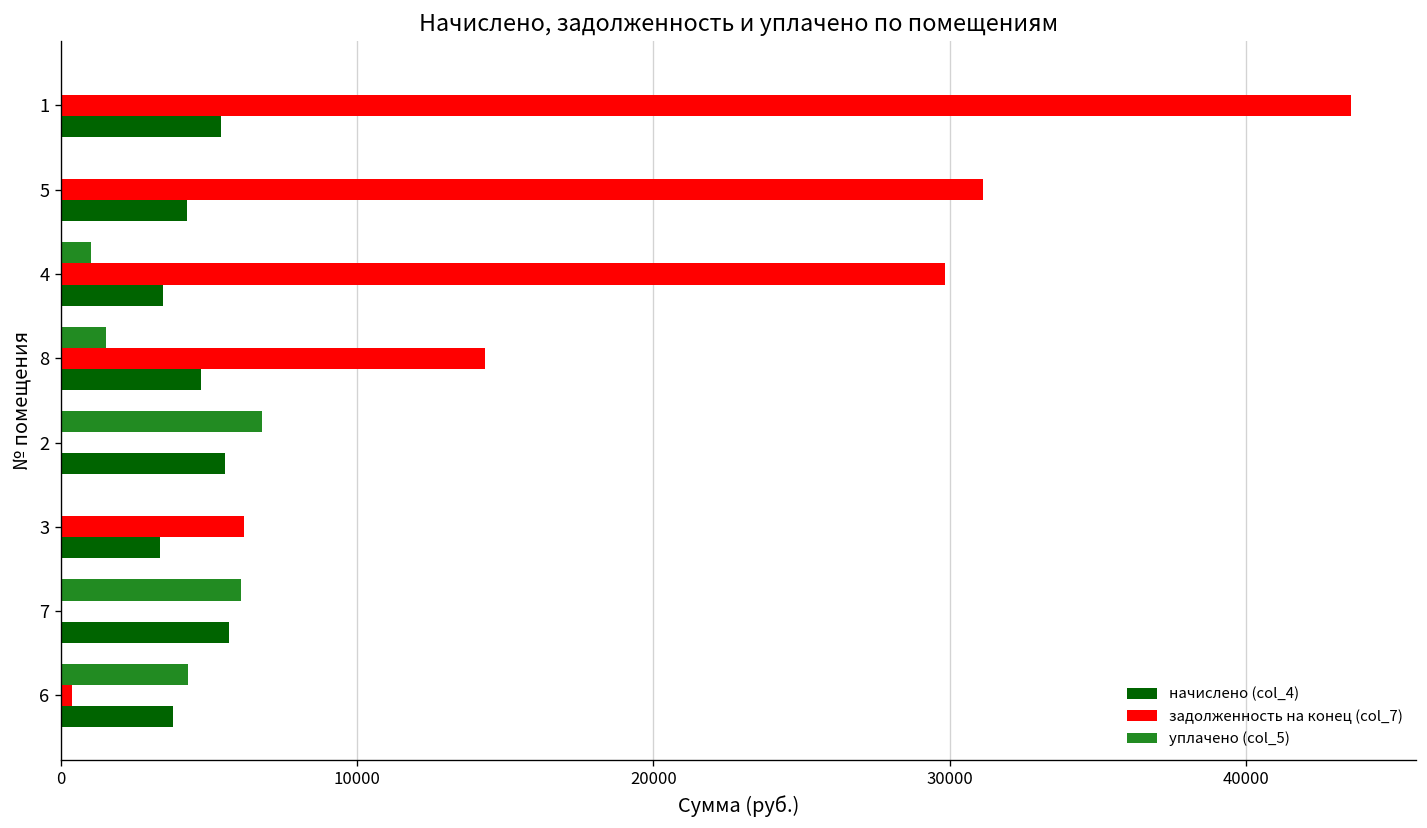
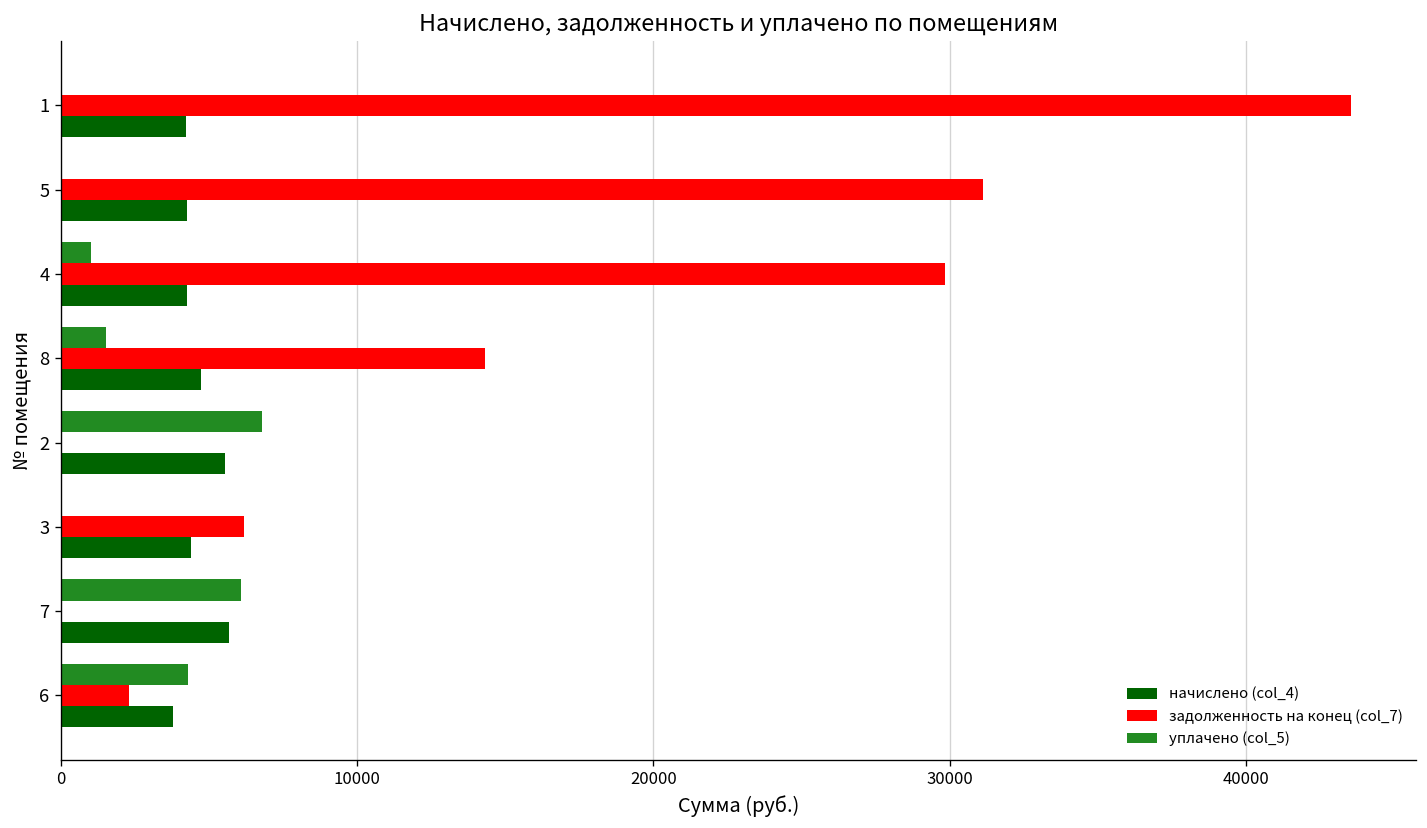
  {
    "начислено (col_4)": {
-     "1": 5400,
+     "1": 4200,
      "5": 4300,
-     "4": 3400,
+     "4": 4300,
      "8": 4700,
      "2": 5500,
-     "3": 3300,
+     "3": 4400,
      "7": 5700,
      "6": 3800
    },
    "задолженность на конец (col_7)": {
      "1": 43600,
      "5": 31100,
      "4": 29900,
      "8": 14300,
      "2": 0,
      "3": 6200,
      "7": 0,
-     "6": 400
+     "6": 2300
    },
    "уплачено (col_5)": {
      "1": 0,
      "5": 0,
      "4": 1000,
      "8": 1500,
      "2": 6800,
      "3": 0,
      "7": 6100,
      "6": 4300
    }
  }
